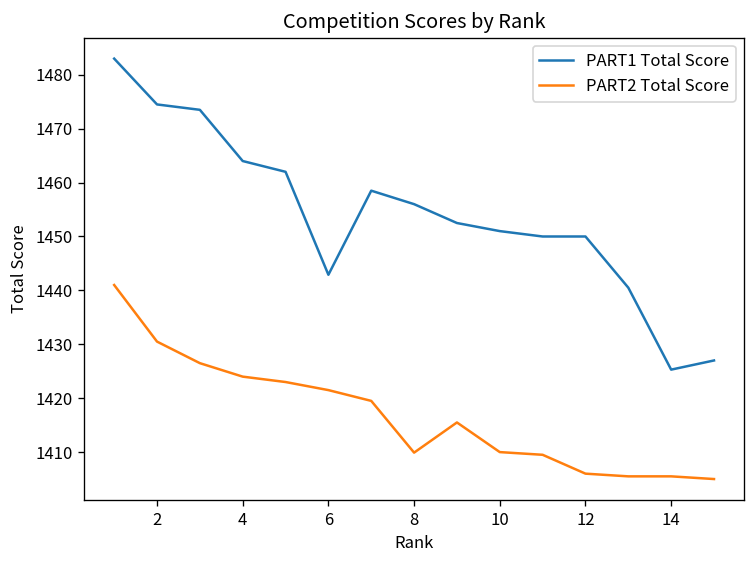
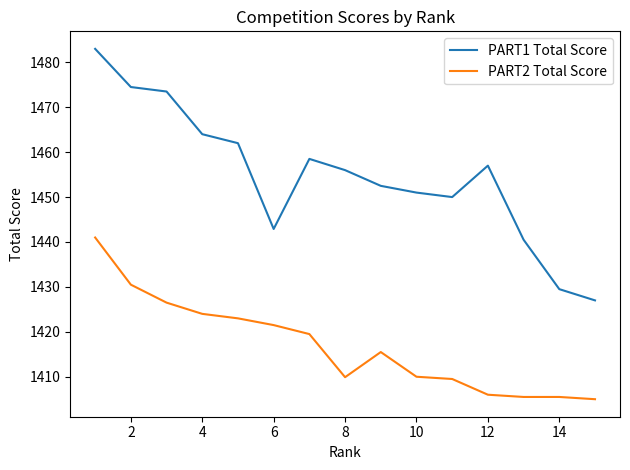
  {
    "PART1 Total Score": {
      "2": 1475,
      "4": 1464,
      "6": 1443,
      "8": 1456,
      "10": 1451,
-     "12": 1450,
-     "14": 1425
+     "12": 1457,
+     "14": 1430
    },
    "PART2 Total Score": {
      "2": 1431,
      "4": 1424,
      "6": 1422,
      "8": 1410,
      "10": 1410,
      "12": 1406,
      "14": 1406
    }
  }
